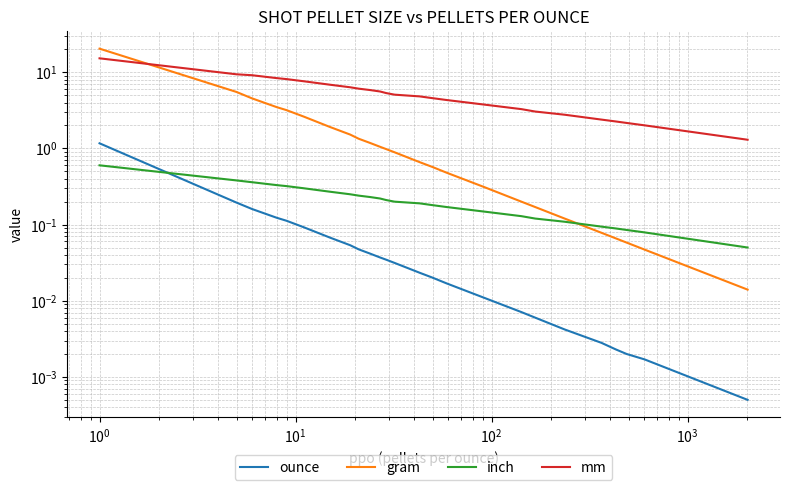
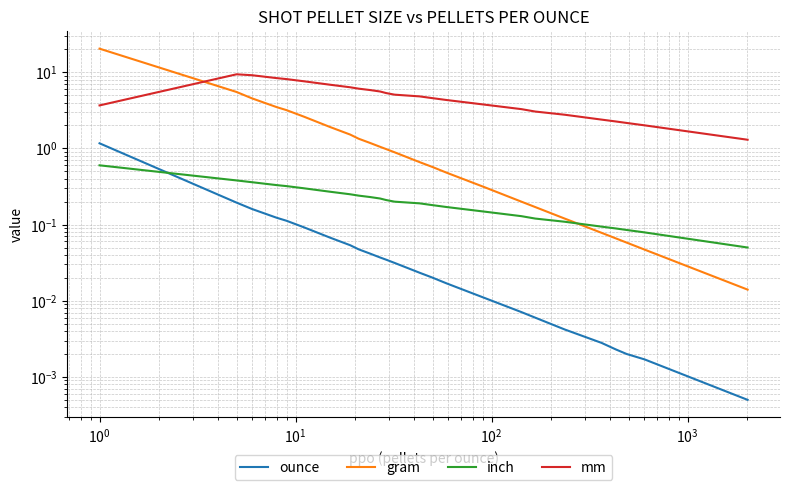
  {
    "ounce": {
      "10^0": 1.2
    },
    "gram": {
      "10^0": 20
    },
    "inch": {
      "10^0": 0.6
    },
    "mm": {
-     "10^0": 15
+     "10^0": 4
    }
  }
